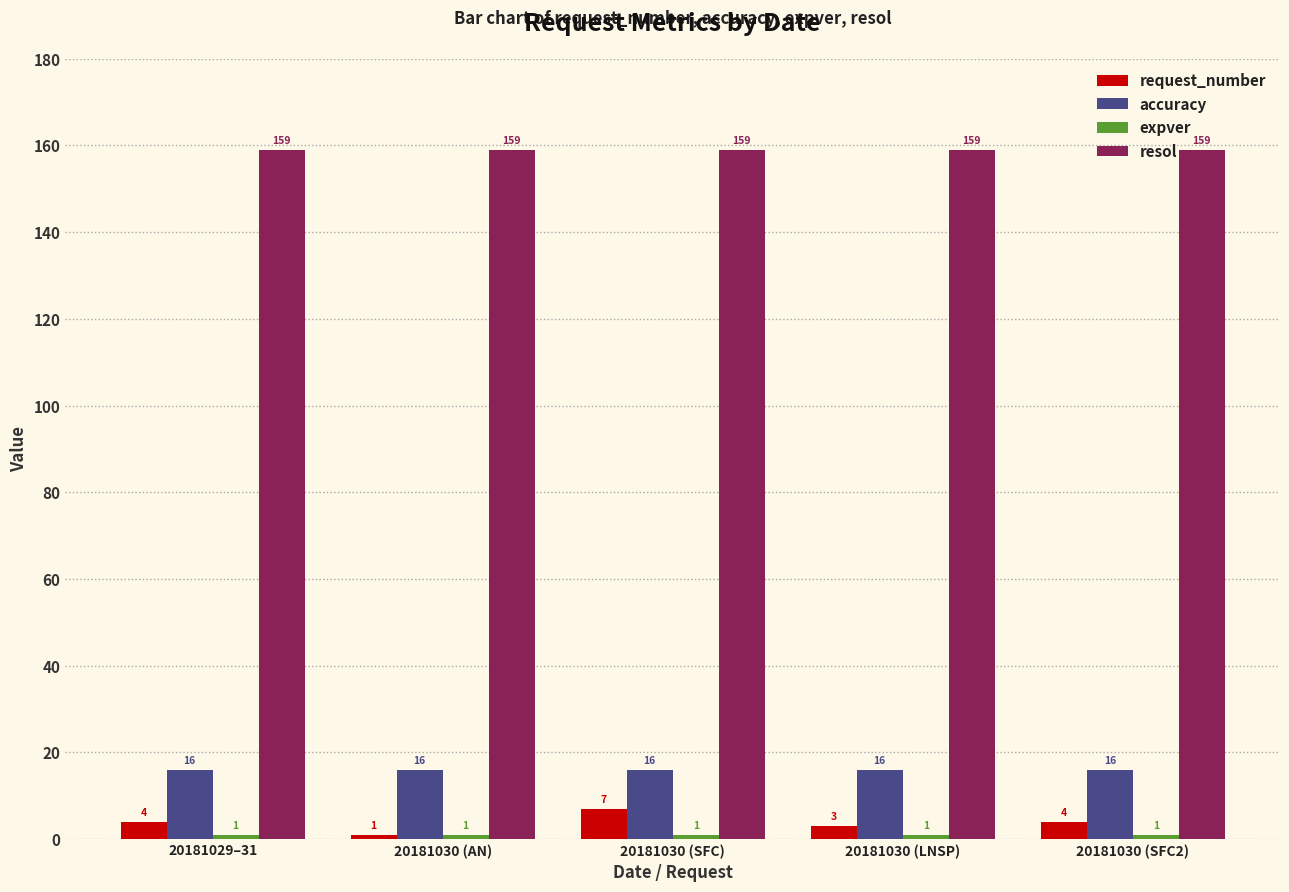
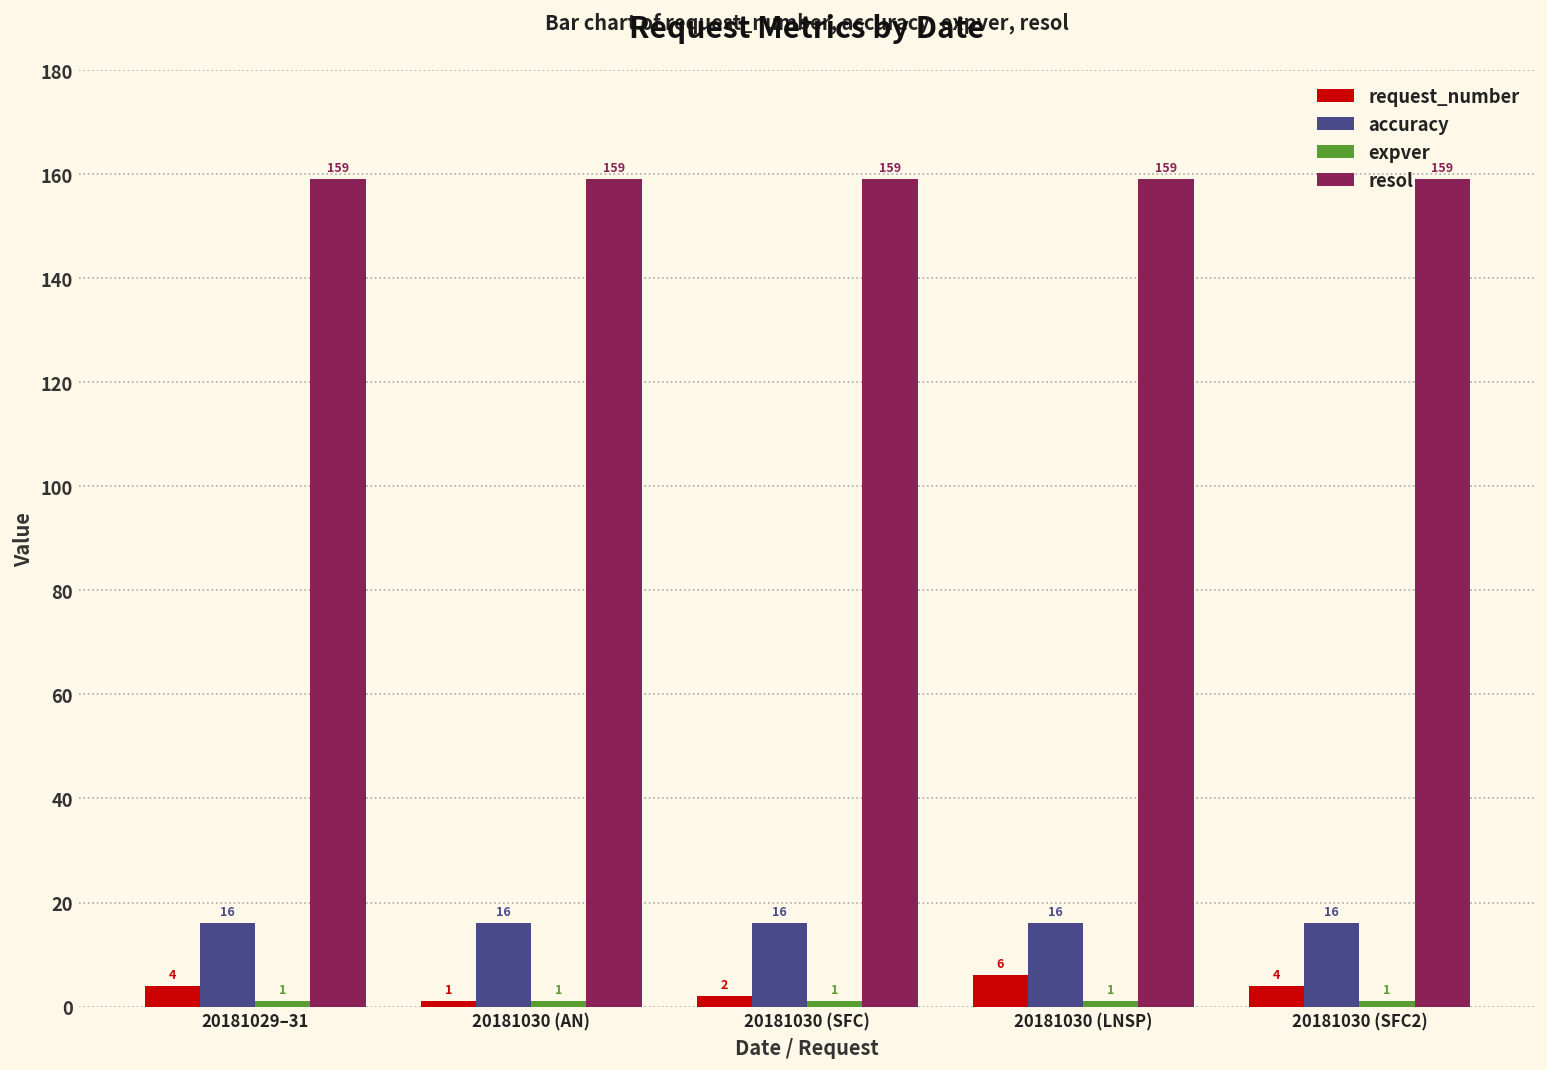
  {
    "request_number": {
      "20181029–31": 4,
      "20181030 (AN)": 1,
-     "20181030 (SFC)": 7,
-     "20181030 (LNSP)": 3,
+     "20181030 (SFC)": 2,
+     "20181030 (LNSP)": 6,
      "20181030 (SFC2)": 4
    },
    "accuracy": {
      "20181029–31": 16,
      "20181030 (AN)": 16,
      "20181030 (SFC)": 16,
      "20181030 (LNSP)": 16,
      "20181030 (SFC2)": 16
    },
    "expver": {
      "20181029–31": 1,
      "20181030 (AN)": 1,
      "20181030 (SFC)": 1,
      "20181030 (LNSP)": 1,
      "20181030 (SFC2)": 1
    },
    "resol": {
      "20181029–31": 159,
      "20181030 (AN)": 159,
      "20181030 (SFC)": 159,
      "20181030 (LNSP)": 159,
      "20181030 (SFC2)": 159
    }
  }
